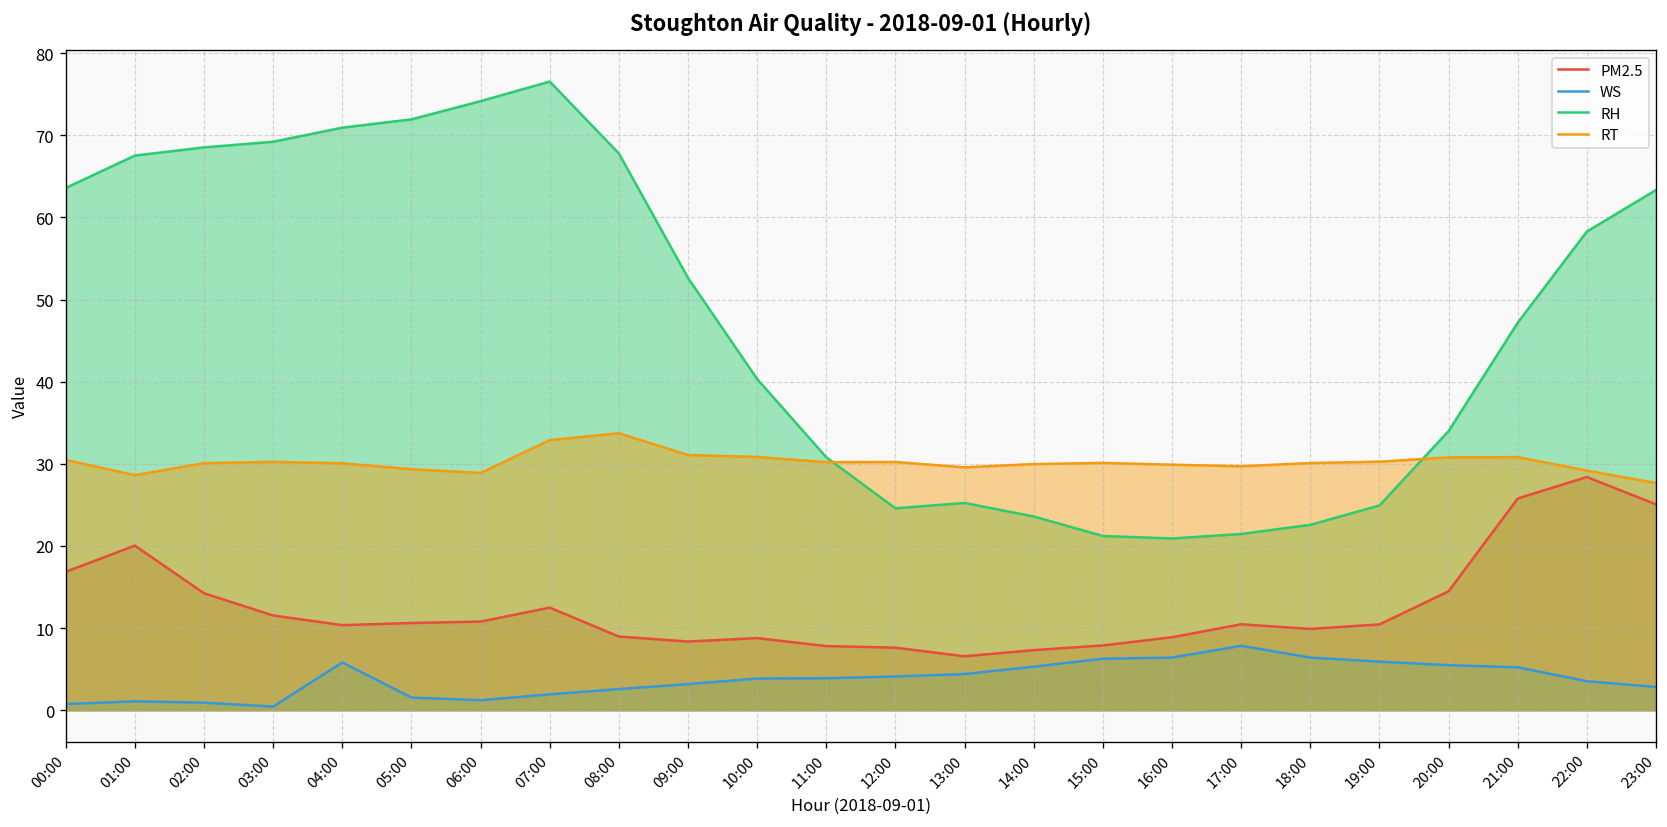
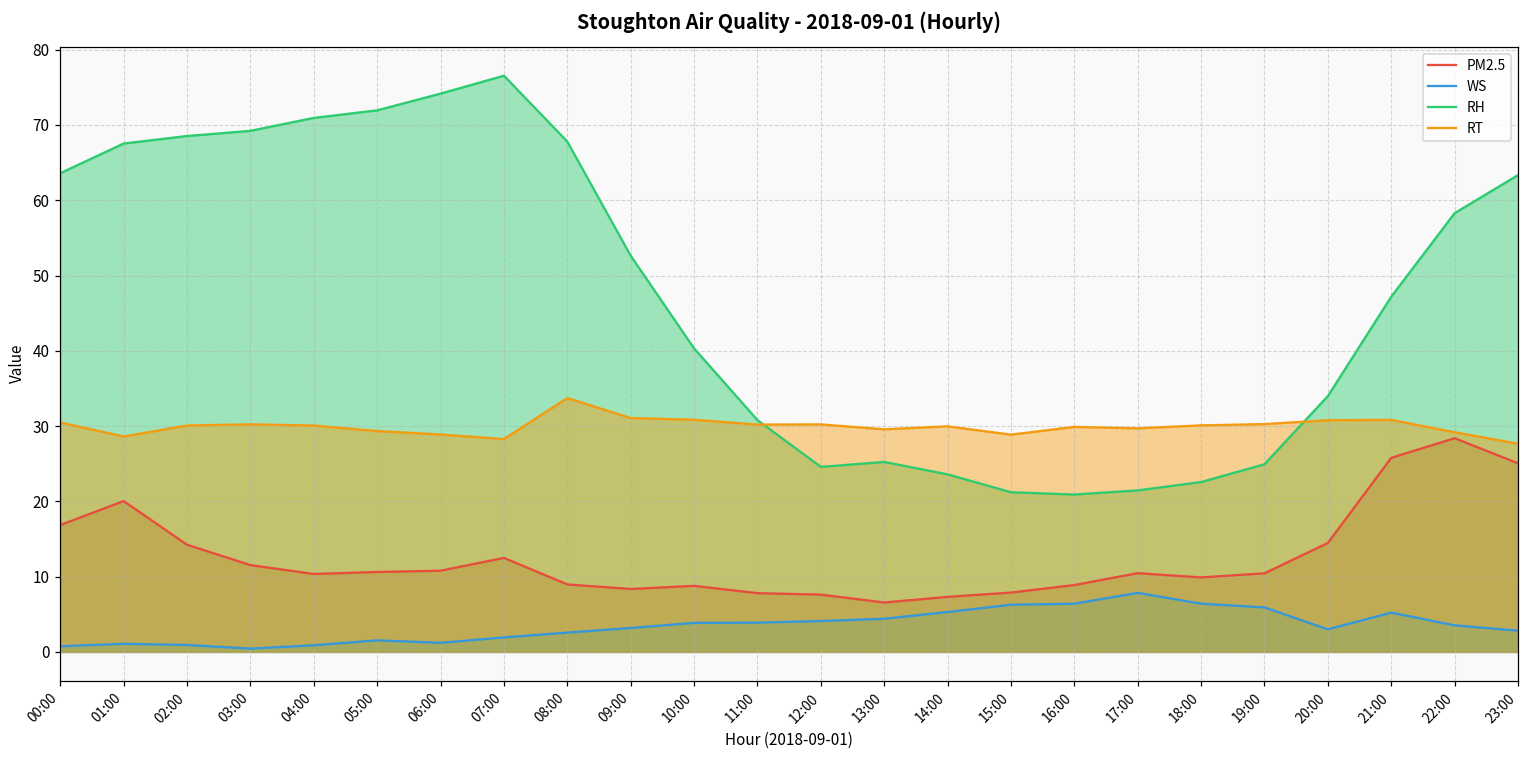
  {
    "PM2.5": {
      "00:00": 17,
      "01:00": 20,
      "02:00": 14,
      "03:00": 12,
      "04:00": 10,
      "05:00": 11,
      "06:00": 11,
      "07:00": 12,
      "08:00": 9,
      "09:00": 8,
      "10:00": 9,
      "11:00": 8,
      "12:00": 8,
      "13:00": 7,
      "14:00": 7,
      "15:00": 8,
      "16:00": 9,
      "17:00": 10,
      "18:00": 10,
      "19:00": 10,
      "20:00": 14,
      "21:00": 26,
      "22:00": 28,
      "23:00": 25
    },
    "WS": {
      "00:00": 1,
      "01:00": 1,
      "02:00": 1,
      "03:00": 0,
-     "04:00": 6,
+     "04:00": 1,
      "05:00": 2,
      "06:00": 1,
      "07:00": 2,
      "08:00": 3,
      "09:00": 3,
      "10:00": 4,
      "11:00": 4,
      "12:00": 4,
      "13:00": 4,
      "14:00": 5,
      "15:00": 6,
      "16:00": 6,
      "17:00": 8,
      "18:00": 6,
      "19:00": 6,
-     "20:00": 5,
+     "20:00": 3,
      "21:00": 5,
      "22:00": 4,
      "23:00": 3
    },
    "RH": {
      "00:00": 64,
      "01:00": 68,
      "02:00": 69,
      "03:00": 69,
      "04:00": 71,
      "05:00": 72,
      "06:00": 74,
      "07:00": 77,
      "08:00": 68,
      "09:00": 53,
      "10:00": 40,
      "11:00": 31,
      "12:00": 25,
      "13:00": 25,
      "14:00": 24,
      "15:00": 21,
      "16:00": 21,
      "17:00": 21,
      "18:00": 23,
      "19:00": 25,
      "20:00": 34,
      "21:00": 47,
      "22:00": 58,
      "23:00": 63
    },
    "RT": {
      "00:00": 30,
      "01:00": 29,
      "02:00": 30,
      "03:00": 30,
      "04:00": 30,
      "05:00": 29,
      "06:00": 29,
-     "07:00": 33,
+     "07:00": 28,
      "08:00": 34,
      "09:00": 31,
      "10:00": 31,
      "11:00": 30,
      "12:00": 30,
      "13:00": 30,
      "14:00": 30,
-     "15:00": 30,
+     "15:00": 29,
      "16:00": 30,
      "17:00": 30,
      "18:00": 30,
      "19:00": 30,
      "20:00": 31,
      "21:00": 31,
      "22:00": 29,
      "23:00": 28
    }
  }
